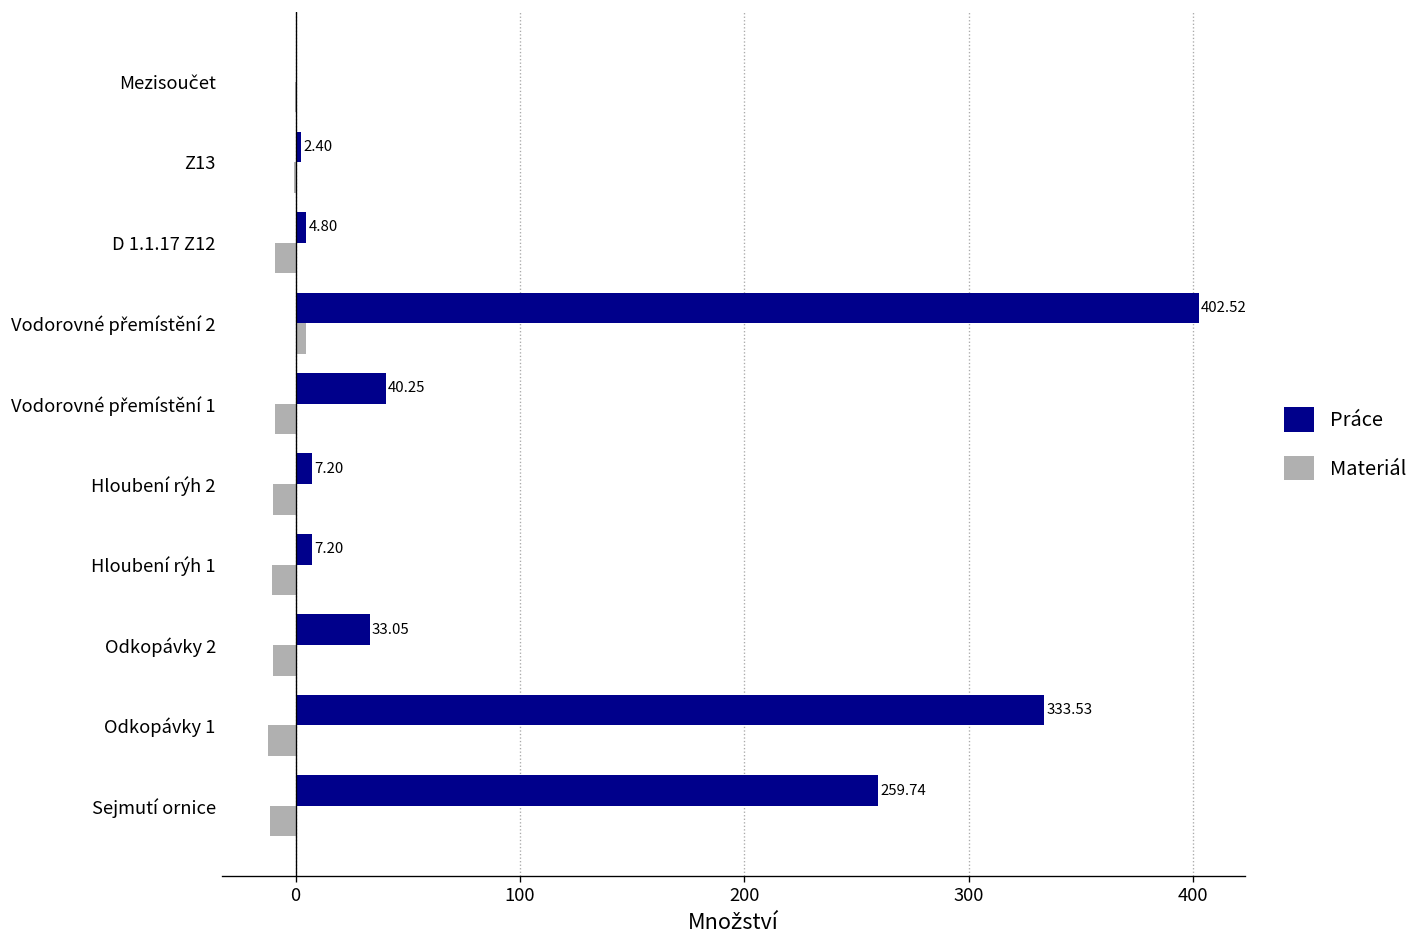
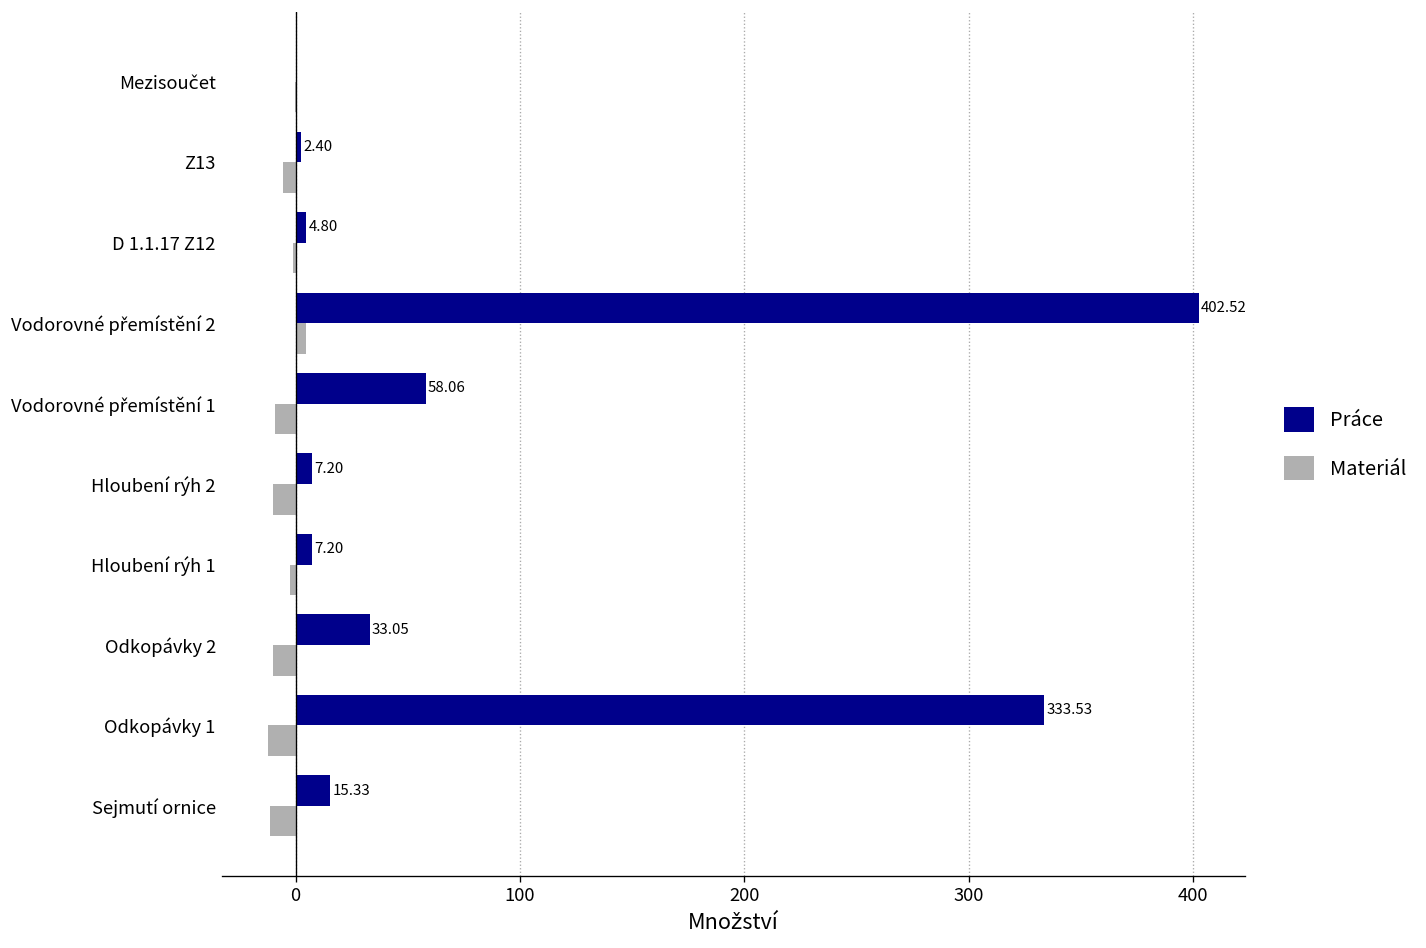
  {
    "Práce": {
      "Z13": 2.40,
      "D 1.1.17 Z12": 4.80,
      "Vodorovné přemístění 2": 402.52,
-     "Vodorovné přemístění 1": 40.25,
+     "Vodorovné přemístění 1": 58.06,
      "Hloubení rýh 2": 7.20,
      "Hloubení rýh 1": 7.20,
      "Odkopávky 2": 33.05,
      "Odkopávky 1": 333.53,
-     "Sejmutí ornice": 259.74
+     "Sejmutí ornice": 15.33
    },
    "Materiál": {
-     "Z13": -1,
-     "D 1.1.17 Z12": -9,
+     "Z13": -6,
+     "D 1.1.17 Z12": -1,
      "Vodorovné přemístění 2": 5,
      "Vodorovné přemístění 1": -9,
      "Hloubení rýh 2": -10,
-     "Hloubení rýh 1": -11,
+     "Hloubení rýh 1": -3,
      "Odkopávky 2": -10,
      "Odkopávky 1": -12,
      "Sejmutí ornice": -11
    }
  }
